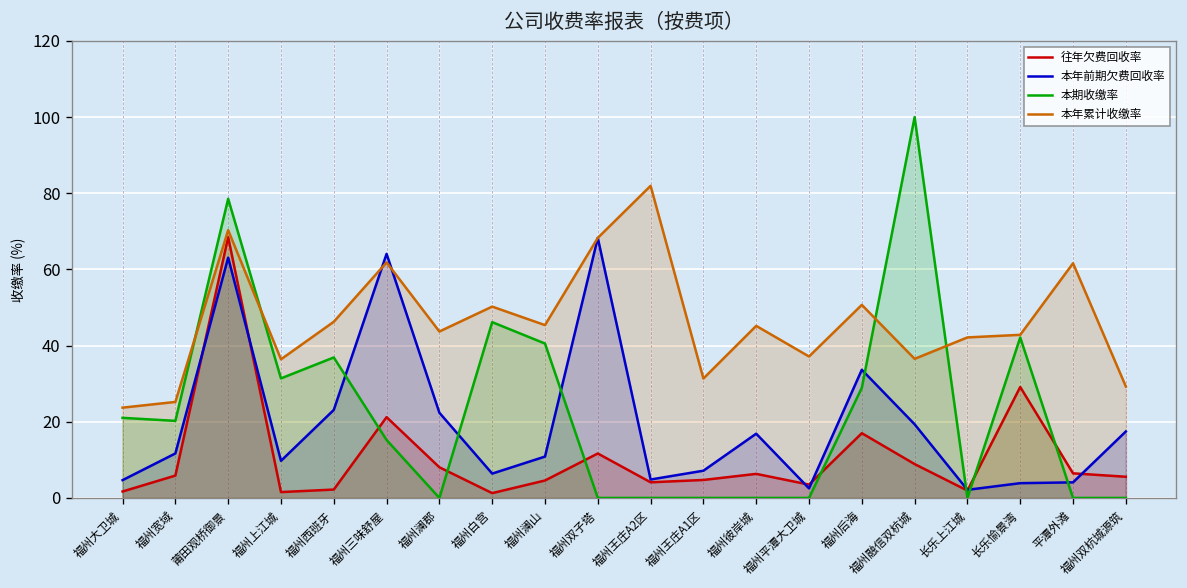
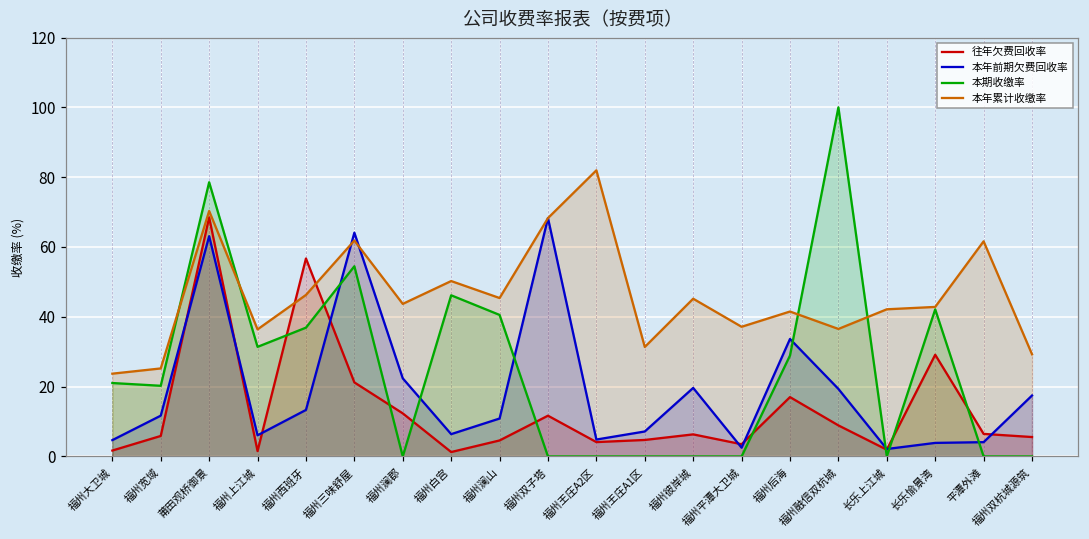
  {
    "往年欠费回收率": {
      "福州大卫城": 2,
      "福州宽域": 6,
      "莆田观桥御景": 68,
      "福州上江城": 2,
-     "福州西班牙": 2,
+     "福州西班牙": 57,
      "福州三味舒屋": 21,
-     "福州澜郡": 8,
+     "福州澜郡": 12,
      "福州白宫": 1,
      "福州澜山": 5,
      "福州双子塔": 12,
      "福州王庄A1区": 5,
      "福州彼岸城": 6,
      "福州平潭大卫城": 4,
      "福州后海": 17,
      "福州融信双杭城": 9,
      "长乐愉景湾": 29,
      "平潭外滩": 6,
      "福州双杭城源筑": 6
    },
    "本年前期欠费回收率": {
      "福州大卫城": 5,
      "福州宽域": 12,
      "莆田观桥御景": 63,
-     "福州上江城": 10,
-     "福州西班牙": 23,
+     "福州上江城": 6,
+     "福州西班牙": 13,
      "福州三味舒屋": 64,
      "福州澜郡": 22,
      "福州白宫": 6,
      "福州澜山": 11,
      "福州王庄A1区": 7,
-     "福州彼岸城": 17,
+     "福州彼岸城": 20,
      "福州平潭大卫城": 3,
      "福州后海": 34,
      "福州融信双杭城": 19,
      "长乐愉景湾": 4,
      "平潭外滩": 4,
      "福州双杭城源筑": 17
    },
    "本期收缴率": {
      "福州大卫城": 21,
      "福州宽域": 20,
      "莆田观桥御景": 79,
      "福州上江城": 31,
      "福州西班牙": 37,
-     "福州三味舒屋": 15,
+     "福州三味舒屋": 54,
      "福州澜郡": 0,
      "福州白宫": 46,
      "福州澜山": 41,
      "福州双子塔": 0,
      "福州王庄A2区": 0,
      "福州王庄A1区": 0,
      "福州彼岸城": 0,
      "福州平潭大卫城": 0,
      "福州后海": 29,
      "福州融信双杭城": 100,
      "长乐上江城": 0,
      "平潭外滩": 0,
      "福州双杭城源筑": 0
    },
    "本年累计收缴率": {
      "福州大卫城": 24,
      "福州宽域": 25,
      "莆田观桥御景": 70,
      "福州上江城": 36,
      "福州西班牙": 46,
      "福州三味舒屋": 62,
      "福州澜郡": 44,
      "福州白宫": 50,
      "福州澜山": 45,
      "福州王庄A2区": 82,
      "福州王庄A1区": 31,
      "福州彼岸城": 45,
      "福州平潭大卫城": 37,
-     "福州后海": 51,
+     "福州后海": 42,
      "福州融信双杭城": 37,
      "长乐上江城": 42,
      "平潭外滩": 62,
      "福州双杭城源筑": 29
    }
  }
